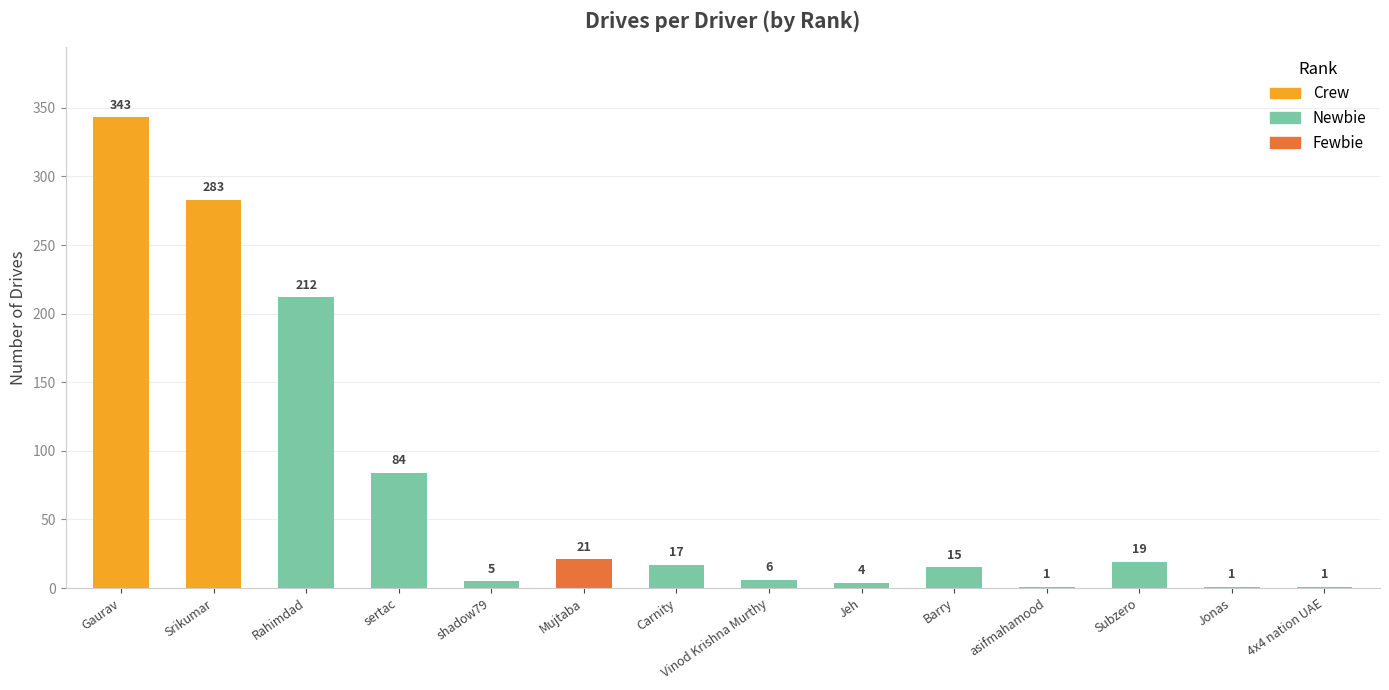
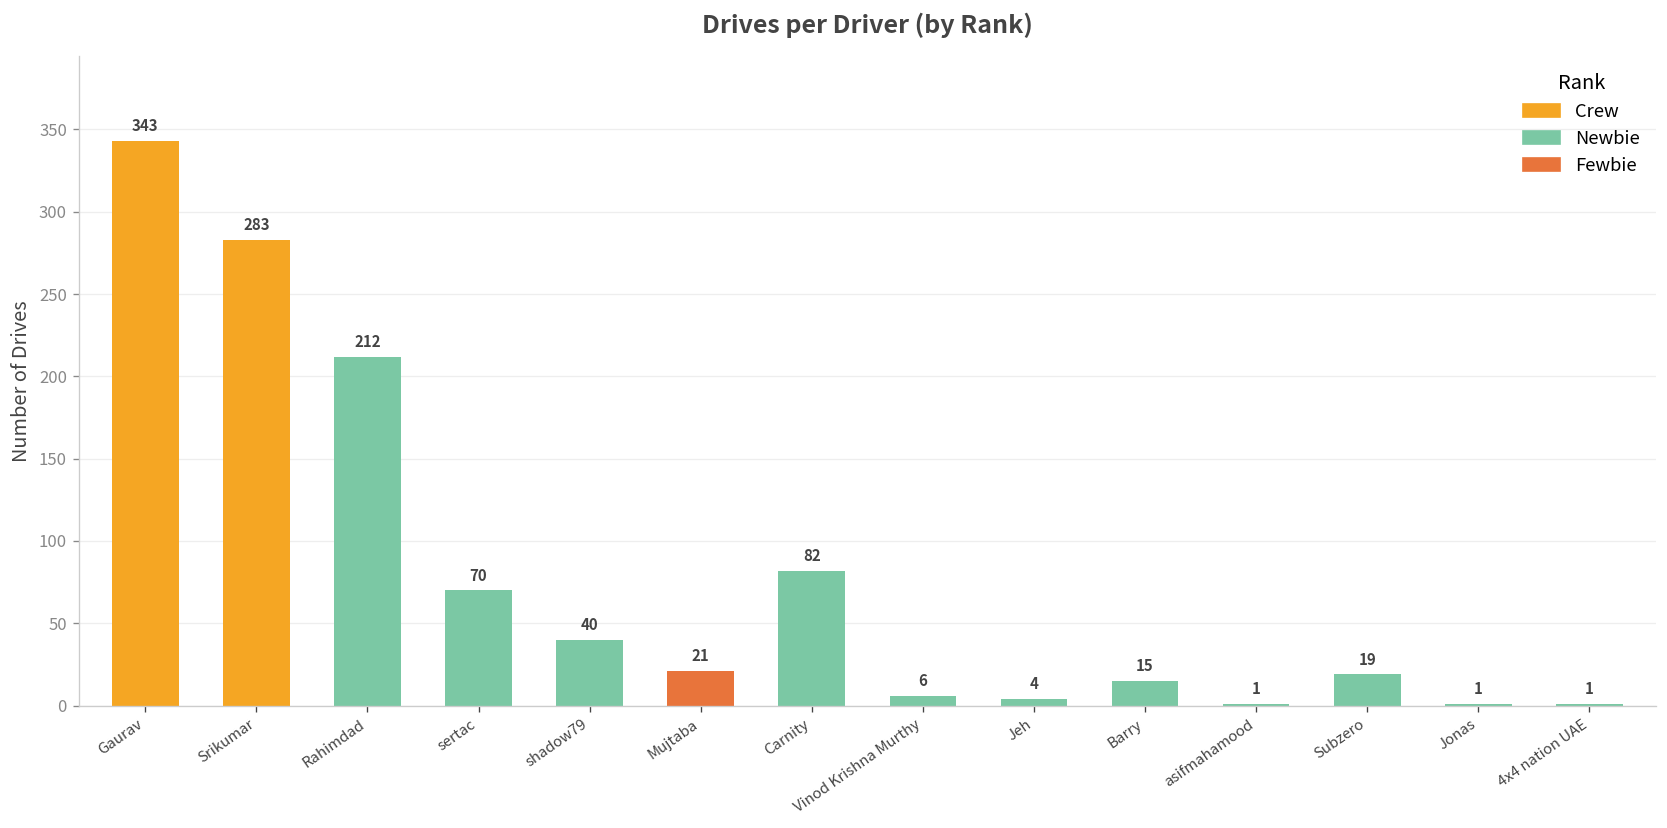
  {
    "Gaurav": 343,
    "Srikumar": 283,
    "Rahimdad": 212,
-   "sertac": 84,
-   "shadow79": 5,
+   "sertac": 70,
+   "shadow79": 40,
    "Mujtaba": 21,
-   "Carnity": 17,
+   "Carnity": 82,
    "Vinod Krishna Murthy": 6,
    "Jeh": 4,
    "Barry": 15,
    "asifmahamood": 1,
    "Subzero": 19,
    "Jonas": 1,
    "4x4 nation UAE": 1
  }
